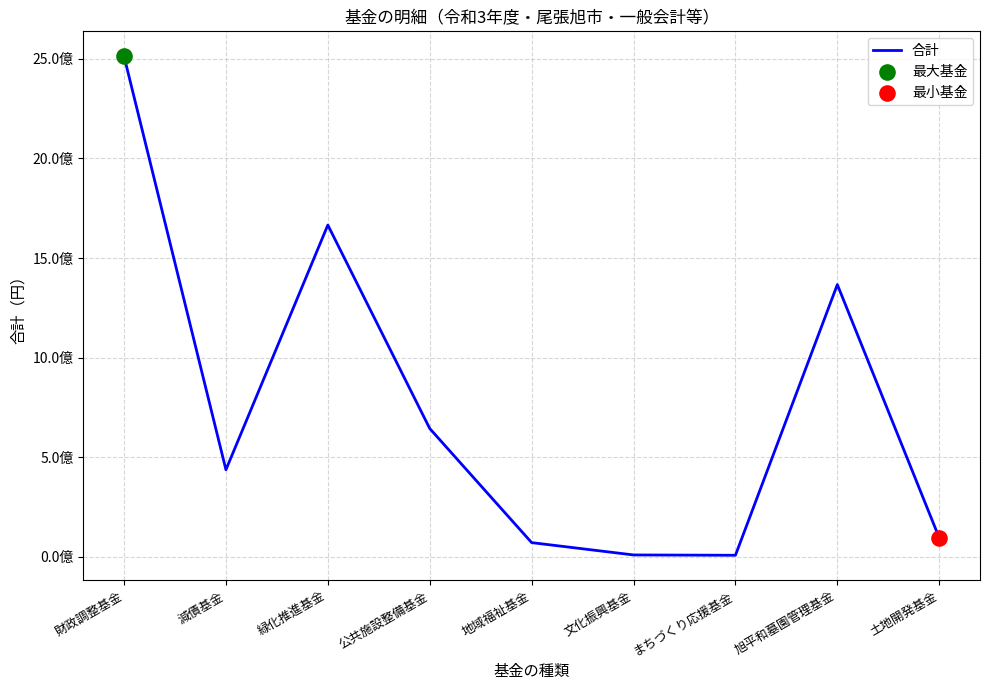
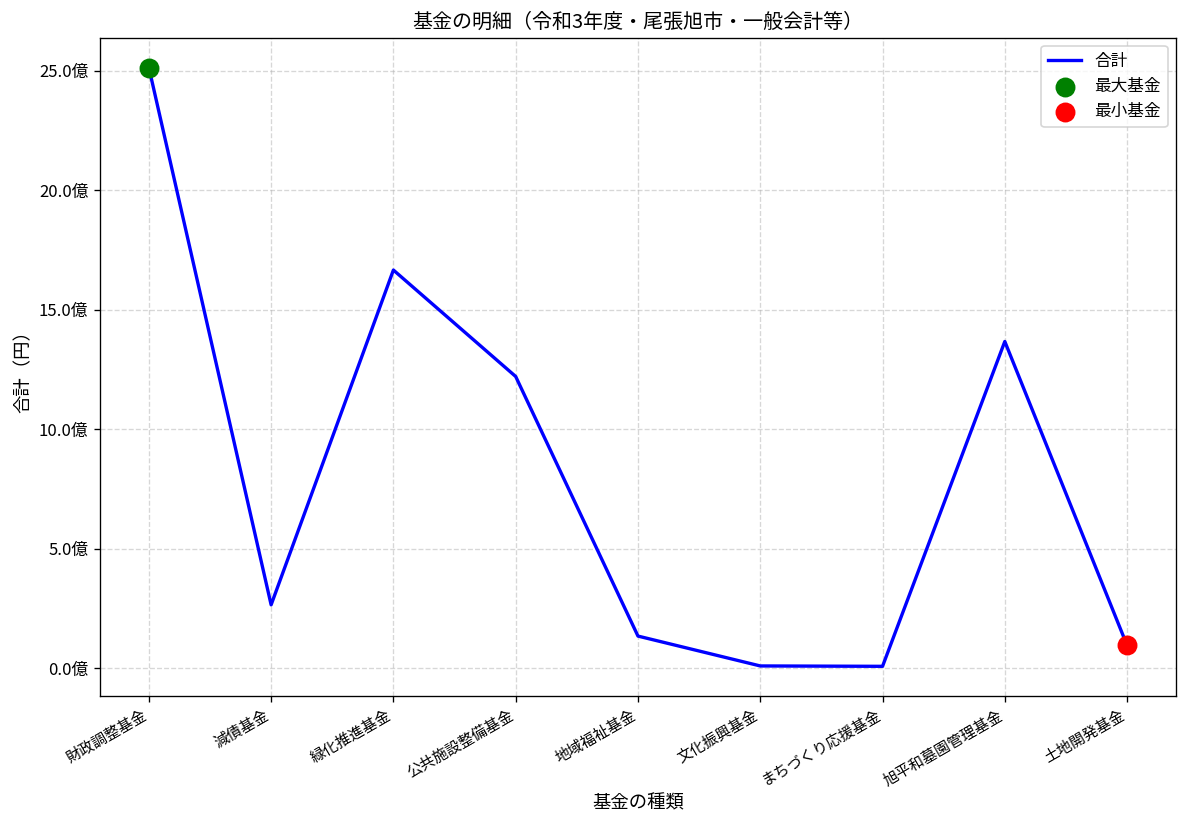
  {
    "合計": {
-     "減債基金": "4.4億",
+     "減債基金": "2.6億",
      "緑化推進基金": "16.7億",
-     "公共施設整備基金": "6.4億",
-     "地域福祉基金": "0.7億",
+     "公共施設整備基金": "12.2億",
+     "地域福祉基金": "1.3億",
      "文化振興基金": "0.1億",
      "まちづくり応援基金": "0.1億",
      "旭平和墓園管理基金": "13.7億"
    }
  }
